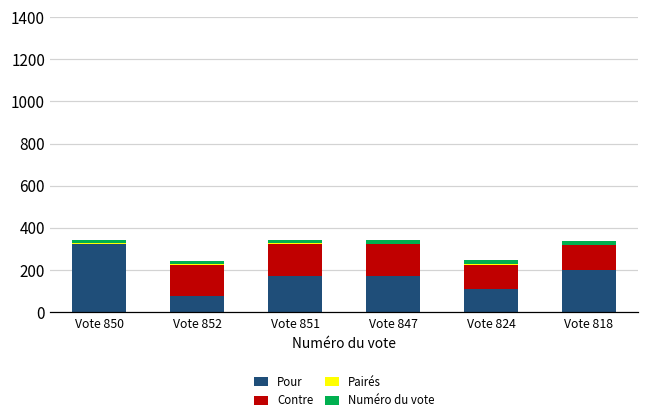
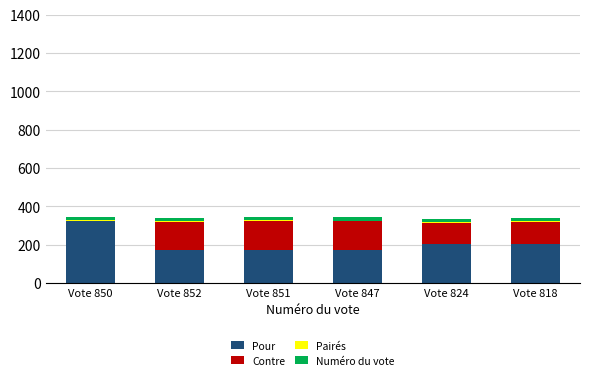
  {
    "Pour": {
      "Vote 850": 330,
-     "Vote 852": 80,
+     "Vote 852": 170,
      "Vote 851": 170,
      "Vote 847": 170,
-     "Vote 824": 110,
+     "Vote 824": 200,
      "Vote 818": 200
    },
    "Contre": {
      "Vote 850": 0,
      "Vote 852": 150,
      "Vote 851": 150,
      "Vote 847": 150,
      "Vote 824": 110,
      "Vote 818": 120
    },
    "Numéro du vote": {
      "Vote 850": 20,
      "Vote 852": 20,
      "Vote 851": 20,
      "Vote 847": 20,
      "Vote 824": 20,
      "Vote 818": 20
    }
  }
